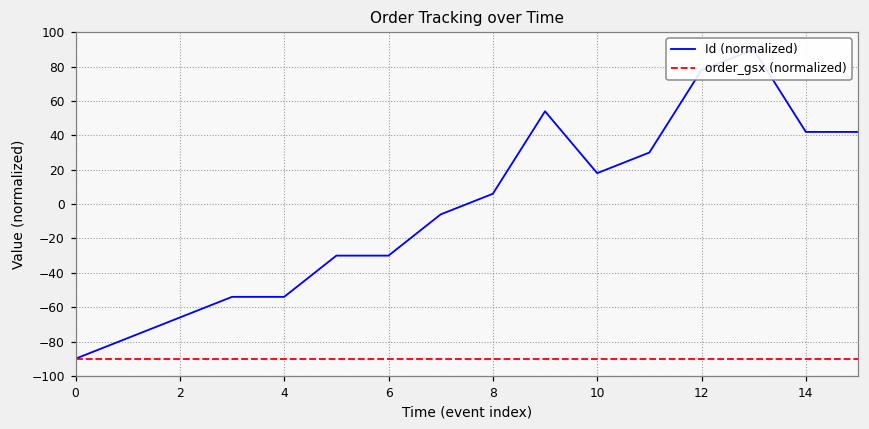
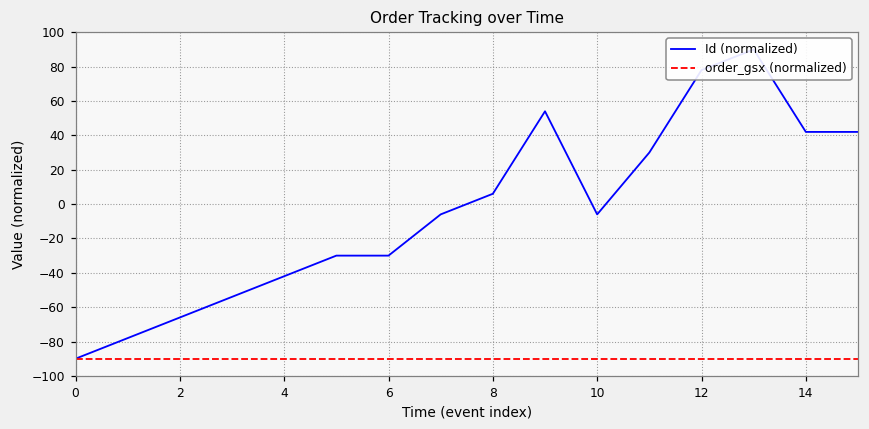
  {
    "Id (normalized)": {
      "2": -66,
-     "4": -54,
+     "4": -42,
      "6": -30,
      "8": 6,
-     "10": 18,
+     "10": -6,
      "14": 42
    },
    "order_gsx (normalized)": {
      "2": -90,
      "4": -90,
      "6": -90,
      "8": -90,
      "10": -90,
      "12": -90,
      "14": -90
    }
  }
